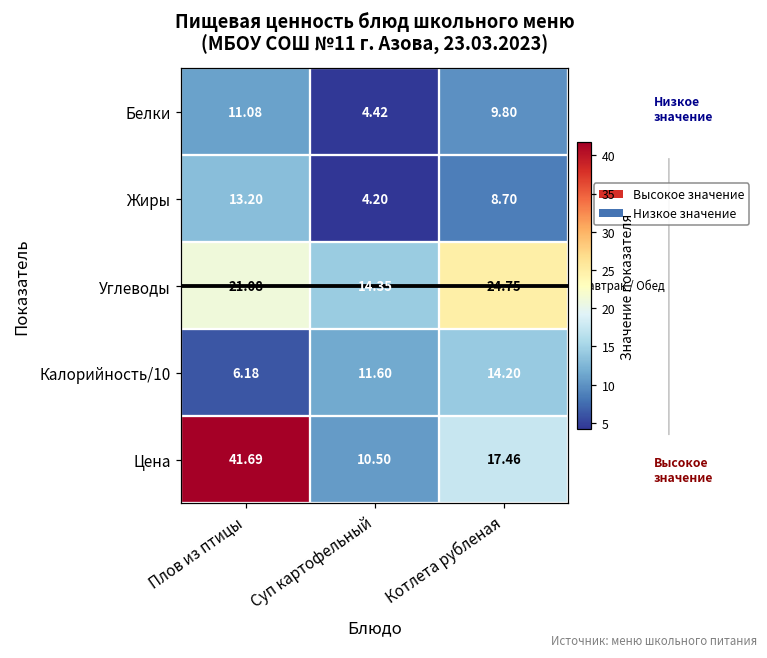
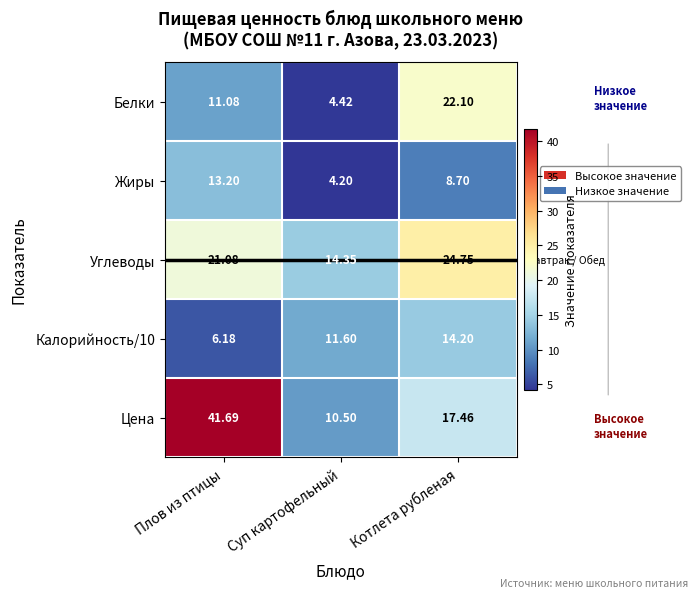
  {
    "Белки": {
      "Плов из птицы": 11.08,
      "Суп картофельный": 4.42,
-     "Котлета рубленая": 9.80
+     "Котлета рубленая": 22.10
    },
    "Жиры": {
      "Плов из птицы": 13.20,
      "Суп картофельный": 4.20,
      "Котлета рубленая": 8.70
    },
    "Углеводы": {
      "Плов из птицы": 21.08,
      "Суп картофельный": 14.35,
      "Котлета рубленая": 24.75
    },
    "Калорийность/10": {
      "Плов из птицы": 6.18,
      "Суп картофельный": 11.60,
      "Котлета рубленая": 14.20
    },
    "Цена": {
      "Плов из птицы": 41.69,
      "Суп картофельный": 10.50,
      "Котлета рубленая": 17.46
    }
  }
